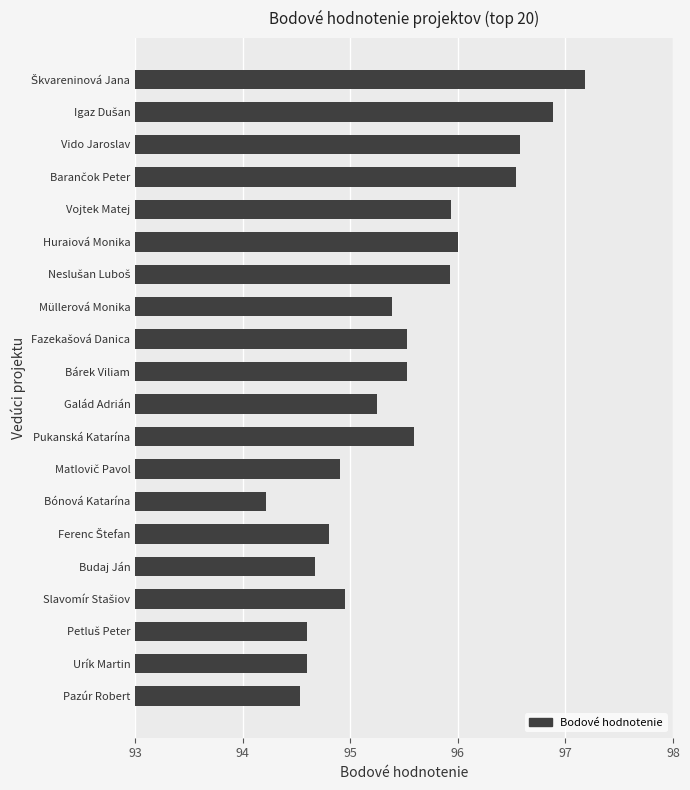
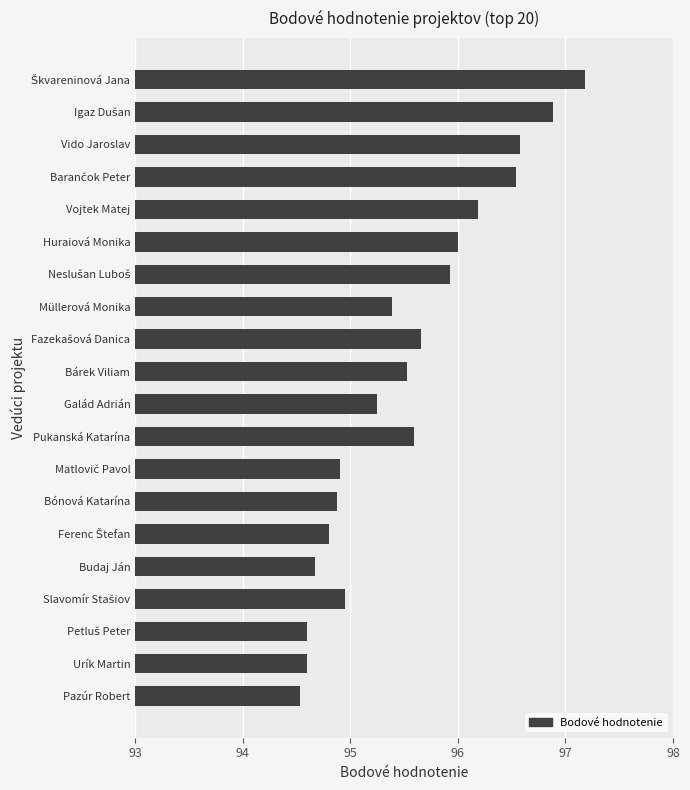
  {
    "Škvareninová Jana": 97.18,
    "Igaz Dušan": 96.88,
    "Vido Jaroslav": 96.58,
    "Barančok Peter": 96.54,
-   "Vojtek Matej": 95.94,
+   "Vojtek Matej": 96.19,
    "Huraiová Monika": 96.00,
    "Neslušan Luboš": 95.93,
    "Müllerová Monika": 95.39,
-   "Fazekašová Danica": 95.53,
+   "Fazekašová Danica": 95.66,
    "Bárek Viliam": 95.53,
    "Galád Adrián": 95.25,
    "Pukanská Katarína": 95.59,
    "Matlovič Pavol": 94.90,
-   "Bónová Katarína": 94.22,
+   "Bónová Katarína": 94.88,
    "Ferenc Štefan": 94.80,
    "Budaj Ján": 94.67,
    "Slavomír Stašiov": 94.95,
    "Petluš Peter": 94.60,
    "Urík Martin": 94.60,
    "Pazúr Robert": 94.53
  }
